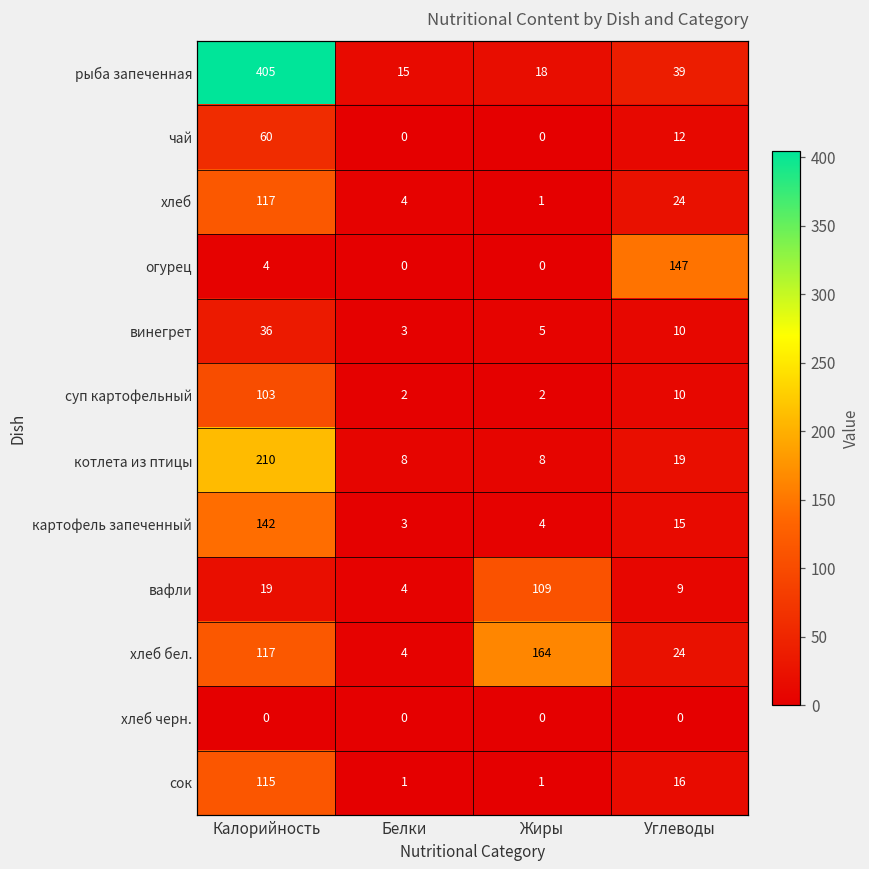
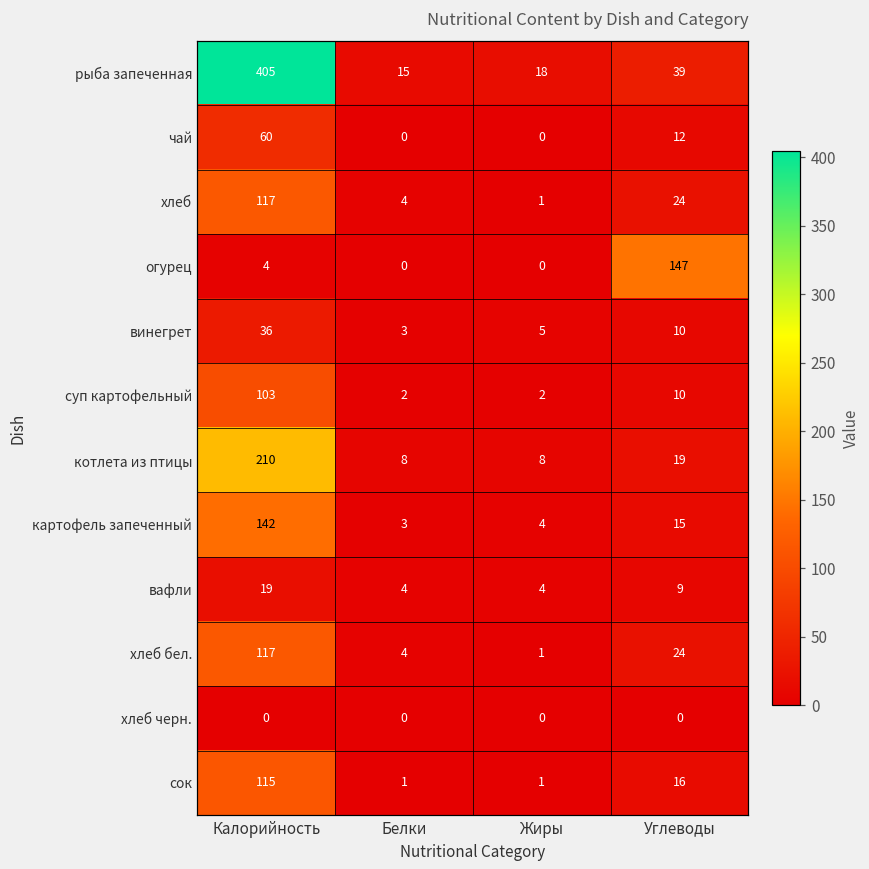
  {
    "рыба запеченная": {
      "Калорийность": 405,
      "Белки": 15,
      "Жиры": 18,
      "Углеводы": 39
    },
    "чай": {
      "Калорийность": 60,
      "Белки": 0,
      "Жиры": 0,
      "Углеводы": 12
    },
    "хлеб": {
      "Калорийность": 117,
      "Белки": 4,
      "Жиры": 1,
      "Углеводы": 24
    },
    "огурец": {
      "Калорийность": 4,
      "Белки": 0,
      "Жиры": 0,
      "Углеводы": 147
    },
    "винегрет": {
      "Калорийность": 36,
      "Белки": 3,
      "Жиры": 5,
      "Углеводы": 10
    },
    "суп картофельный": {
      "Калорийность": 103,
      "Белки": 2,
      "Жиры": 2,
      "Углеводы": 10
    },
    "котлета из птицы": {
      "Калорийность": 210,
      "Белки": 8,
      "Жиры": 8,
      "Углеводы": 19
    },
    "картофель запеченный": {
      "Калорийность": 142,
      "Белки": 3,
      "Жиры": 4,
      "Углеводы": 15
    },
    "вафли": {
      "Калорийность": 19,
      "Белки": 4,
-     "Жиры": 109,
+     "Жиры": 4,
      "Углеводы": 9
    },
    "хлеб бел.": {
      "Калорийность": 117,
      "Белки": 4,
-     "Жиры": 164,
+     "Жиры": 1,
      "Углеводы": 24
    },
    "хлеб черн.": {
      "Калорийность": 0,
      "Белки": 0,
      "Жиры": 0,
      "Углеводы": 0
    },
    "сок": {
      "Калорийность": 115,
      "Белки": 1,
      "Жиры": 1,
      "Углеводы": 16
    }
  }
